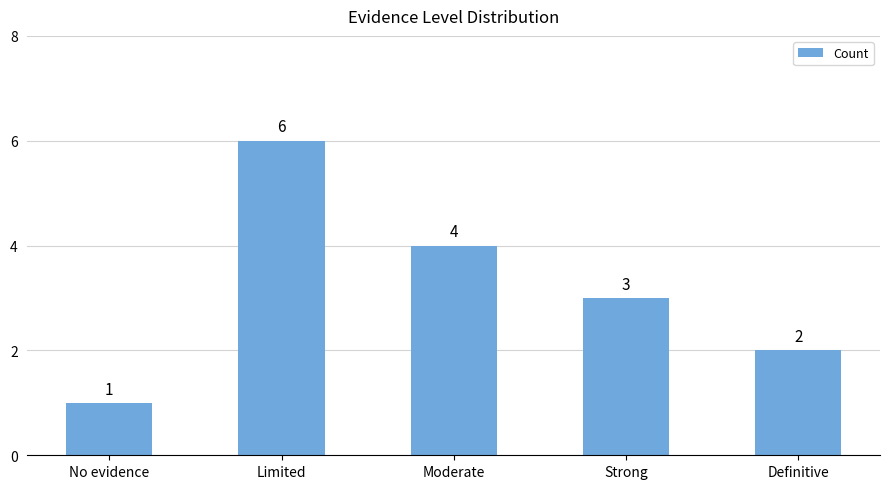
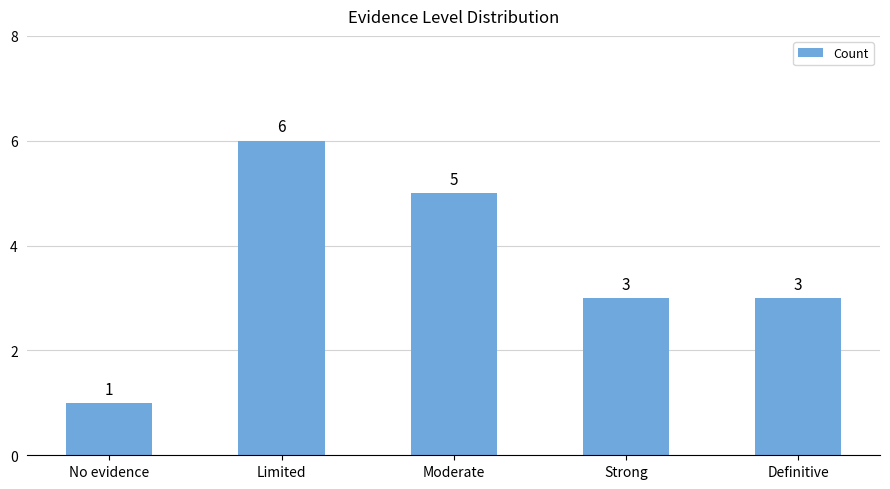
  {
    "No evidence": 1,
    "Limited": 6,
-   "Moderate": 4,
+   "Moderate": 5,
    "Strong": 3,
-   "Definitive": 2
+   "Definitive": 3
  }
